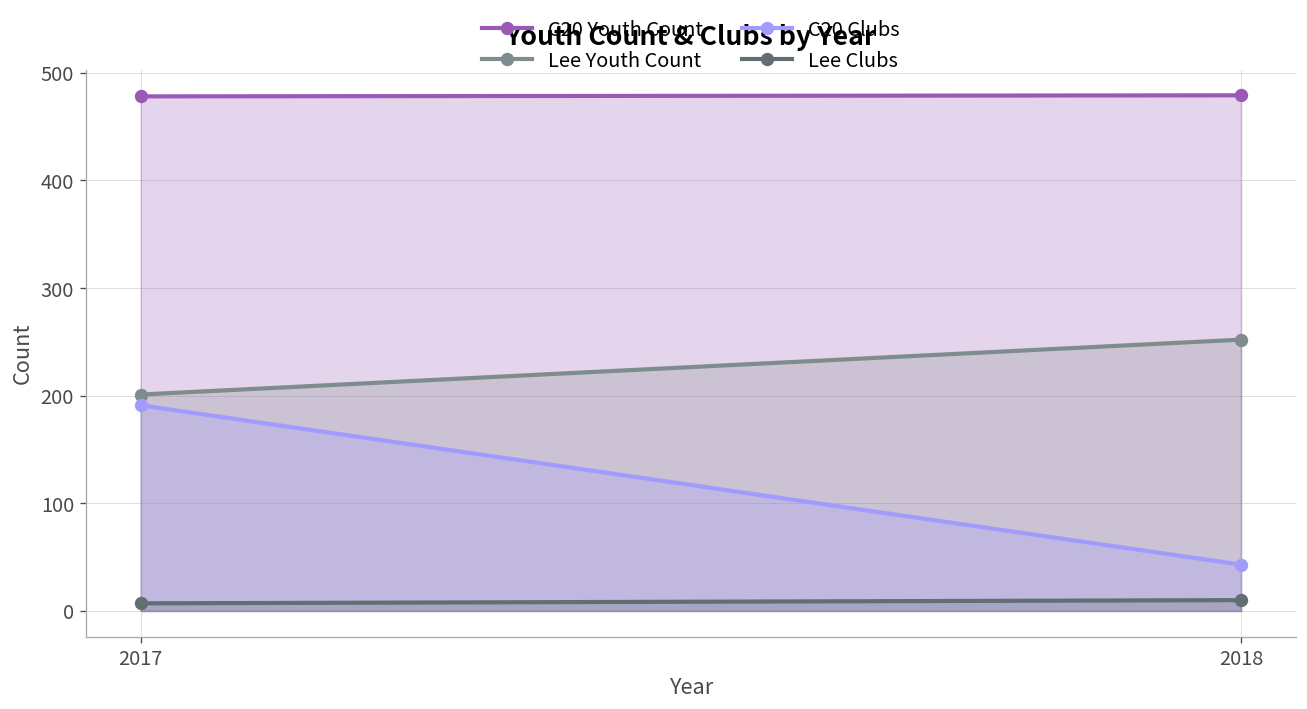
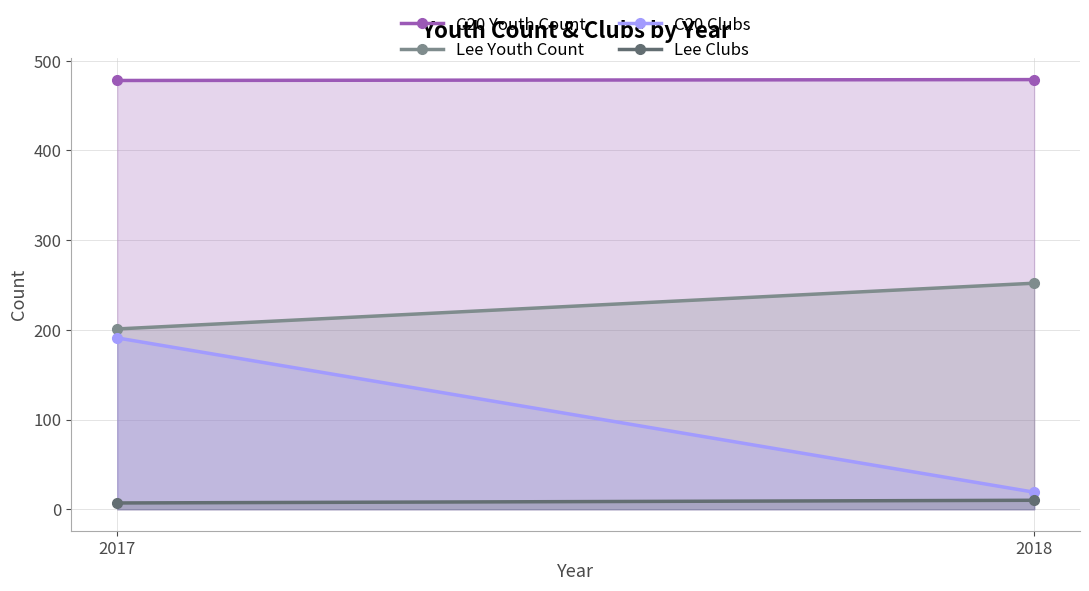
  {
    "C20 Youth Count": {
      "2017": 480,
      "2018": 480
    },
    "C20 Clubs": {
      "2017": 190,
-     "2018": 40
+     "2018": 20
    }
  }
